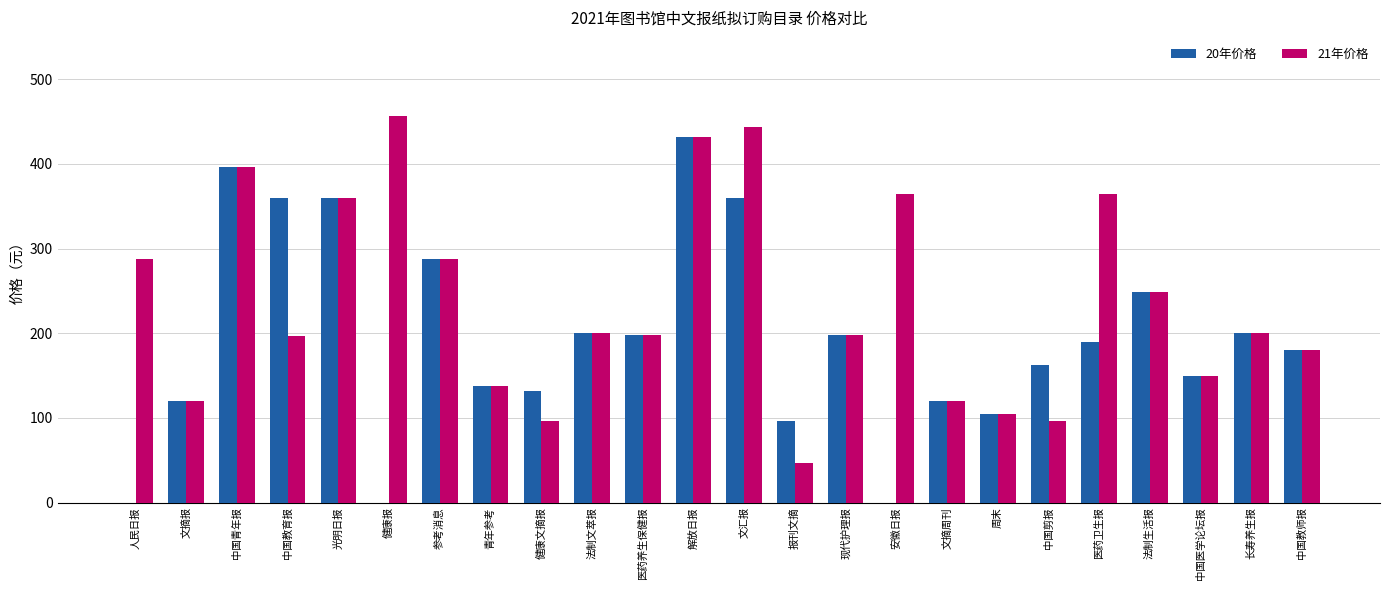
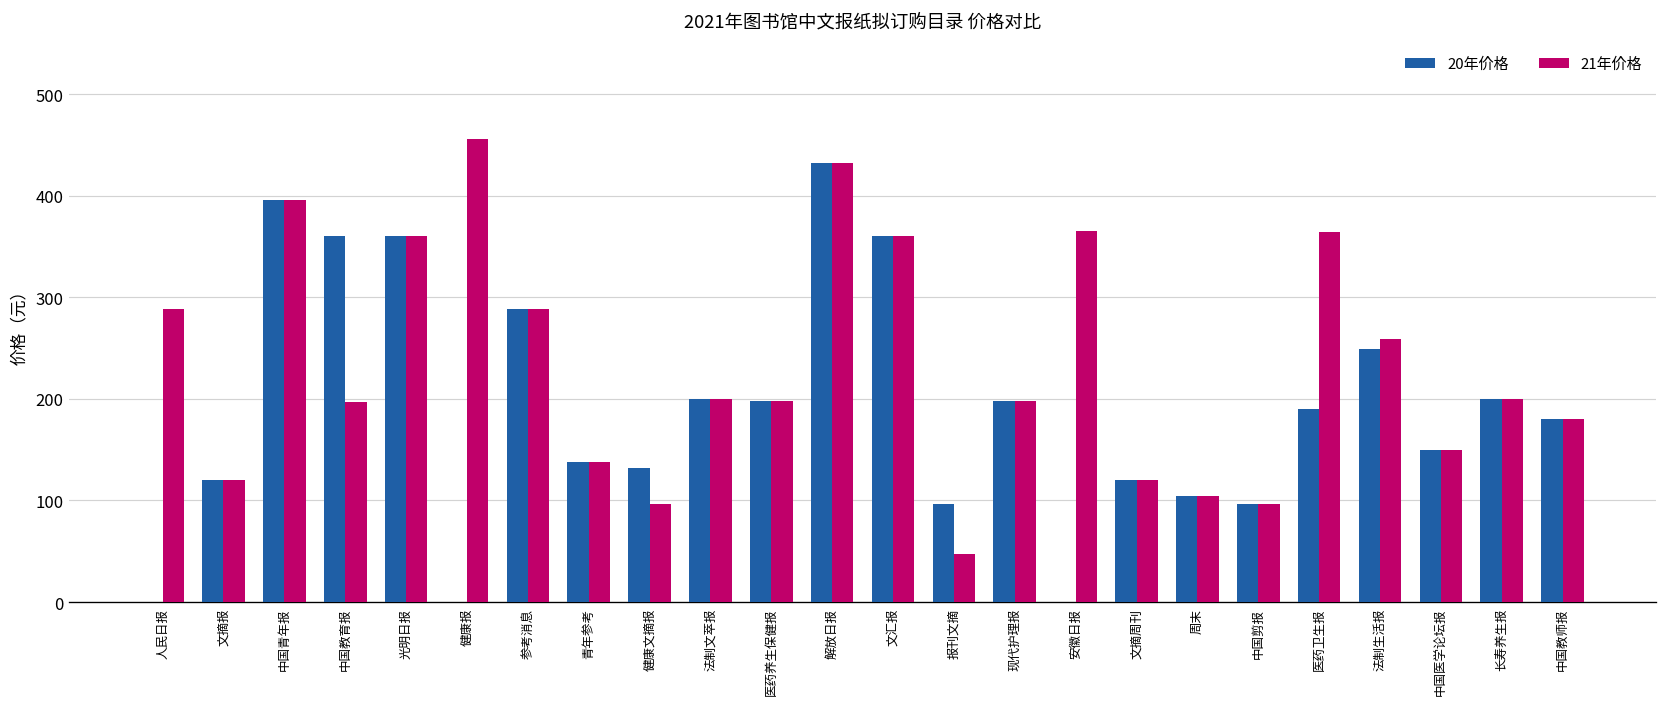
  {
    "20年价格": {
      "人民日报": 0,
      "文摘报": 120,
      "中国青年报": 400,
      "中国教育报": 360,
      "光明日报": 360,
      "健康报": 0,
      "参考消息": 290,
      "青年参考": 140,
      "健康文摘报": 130,
      "法制文萃报": 200,
      "医药养生保健报": 200,
      "解放日报": 430,
      "文汇报": 360,
      "报刊文摘": 100,
      "现代护理报": 200,
      "安徽日报": 0,
      "文摘周刊": 120,
      "周末": 100,
-     "中国剪报": 160,
+     "中国剪报": 100,
      "医药卫生报": 190,
      "法制生活报": 250,
      "中国医学论坛报": 150,
      "长寿养生报": 200,
      "中国教师报": 180
    },
    "21年价格": {
      "人民日报": 290,
      "文摘报": 120,
      "中国青年报": 400,
      "中国教育报": 200,
      "光明日报": 360,
      "健康报": 460,
      "参考消息": 290,
      "青年参考": 140,
      "健康文摘报": 100,
      "法制文萃报": 200,
      "医药养生保健报": 200,
      "解放日报": 430,
-     "文汇报": 440,
+     "文汇报": 360,
      "报刊文摘": 50,
      "现代护理报": 200,
      "安徽日报": 370,
      "文摘周刊": 120,
      "周末": 100,
      "中国剪报": 100,
      "医药卫生报": 360,
-     "法制生活报": 250,
+     "法制生活报": 260,
      "中国医学论坛报": 150,
      "长寿养生报": 200,
      "中国教师报": 180
    }
  }
